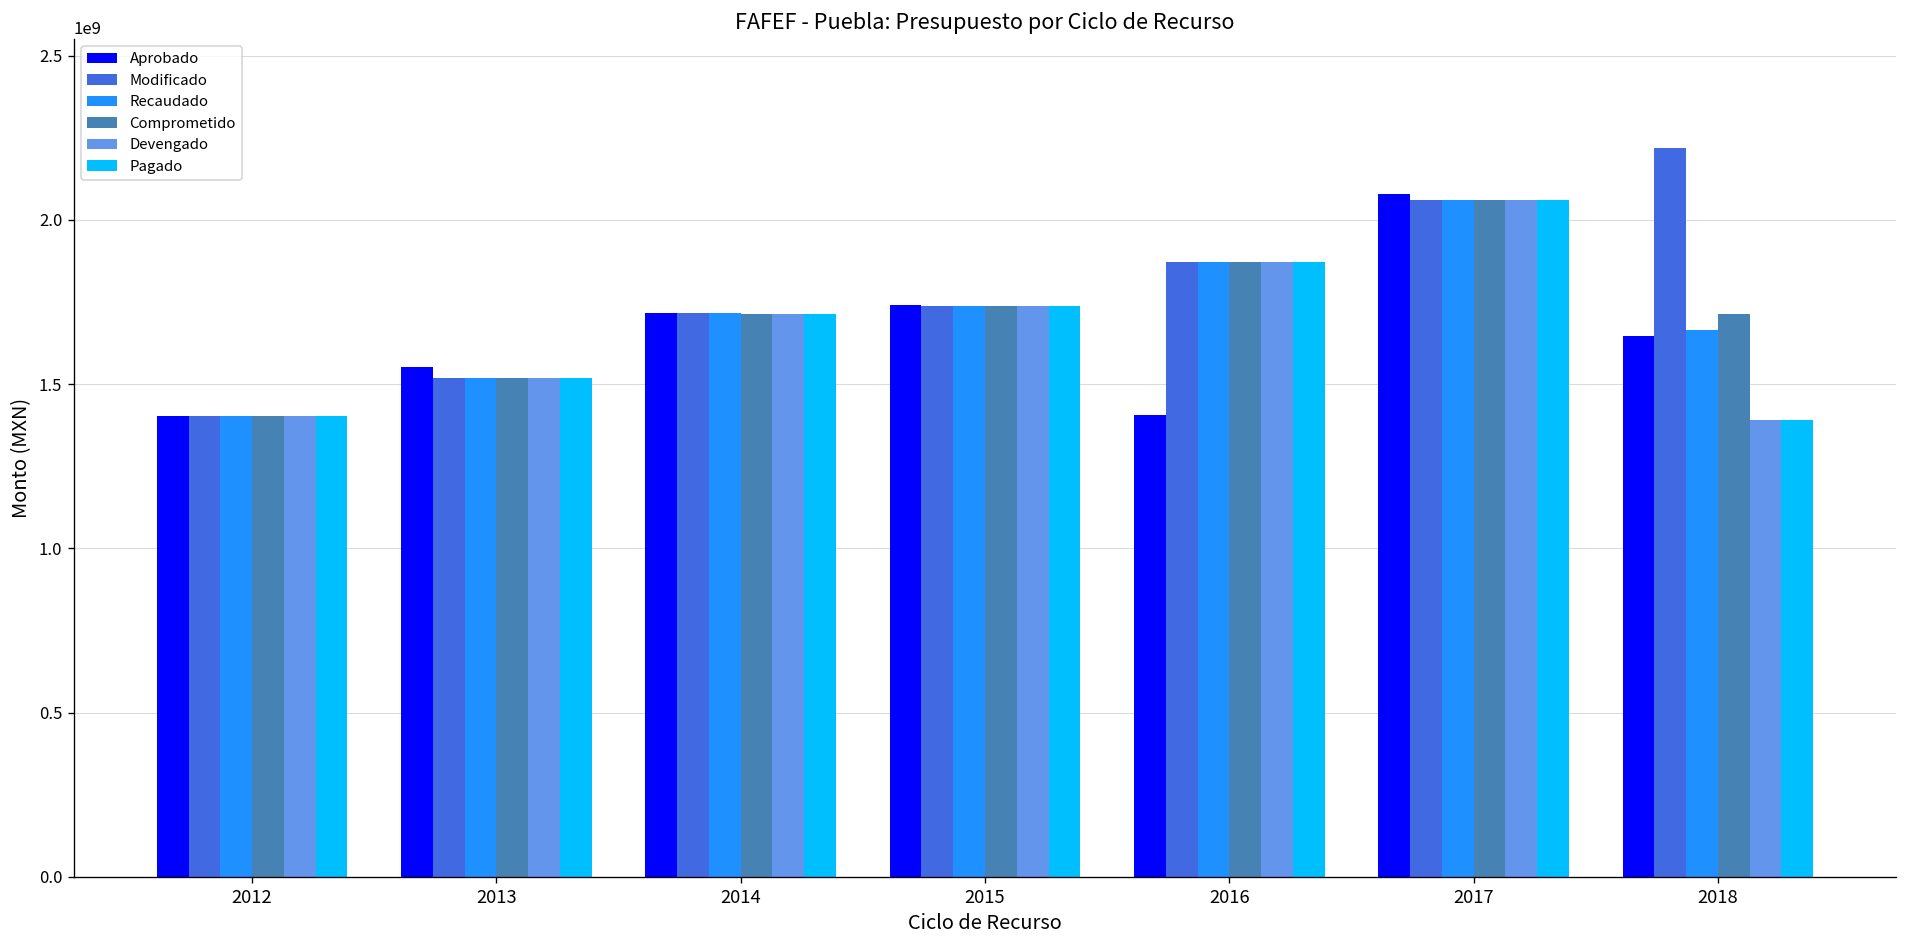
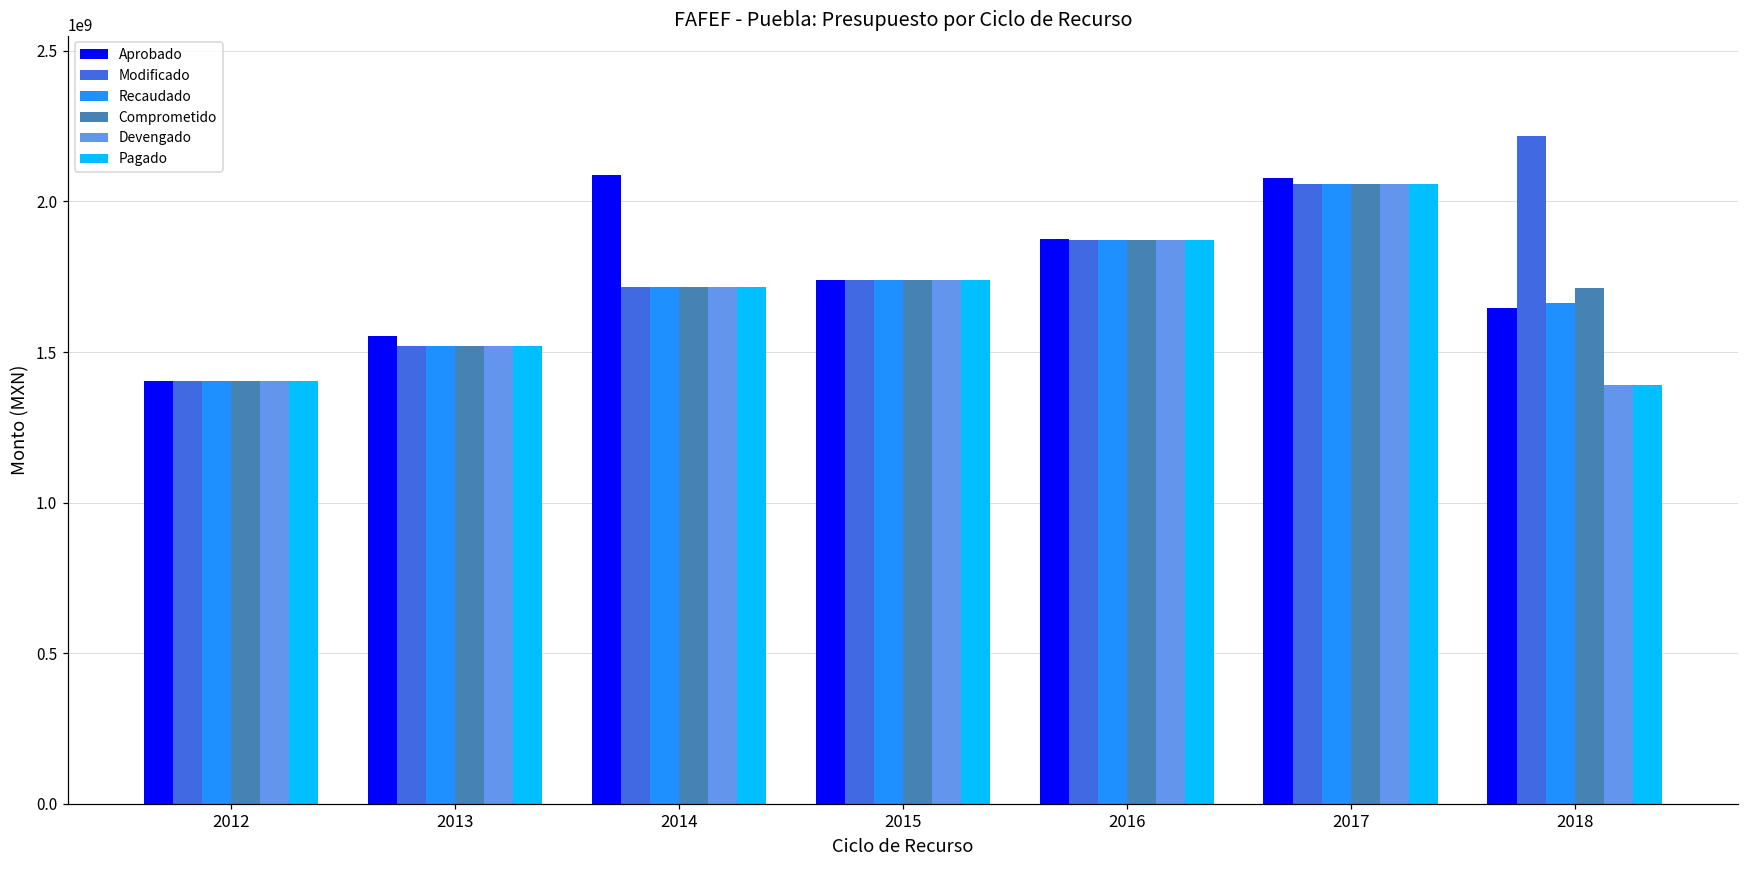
  {
    "Aprobado": {
      "2012": 1400000000,
      "2013": 1550000000,
-     "2014": 1720000000,
+     "2014": 2090000000,
      "2015": 1740000000,
-     "2016": 1410000000,
+     "2016": 1870000000,
      "2017": 2080000000,
      "2018": 1650000000
    }
  }
